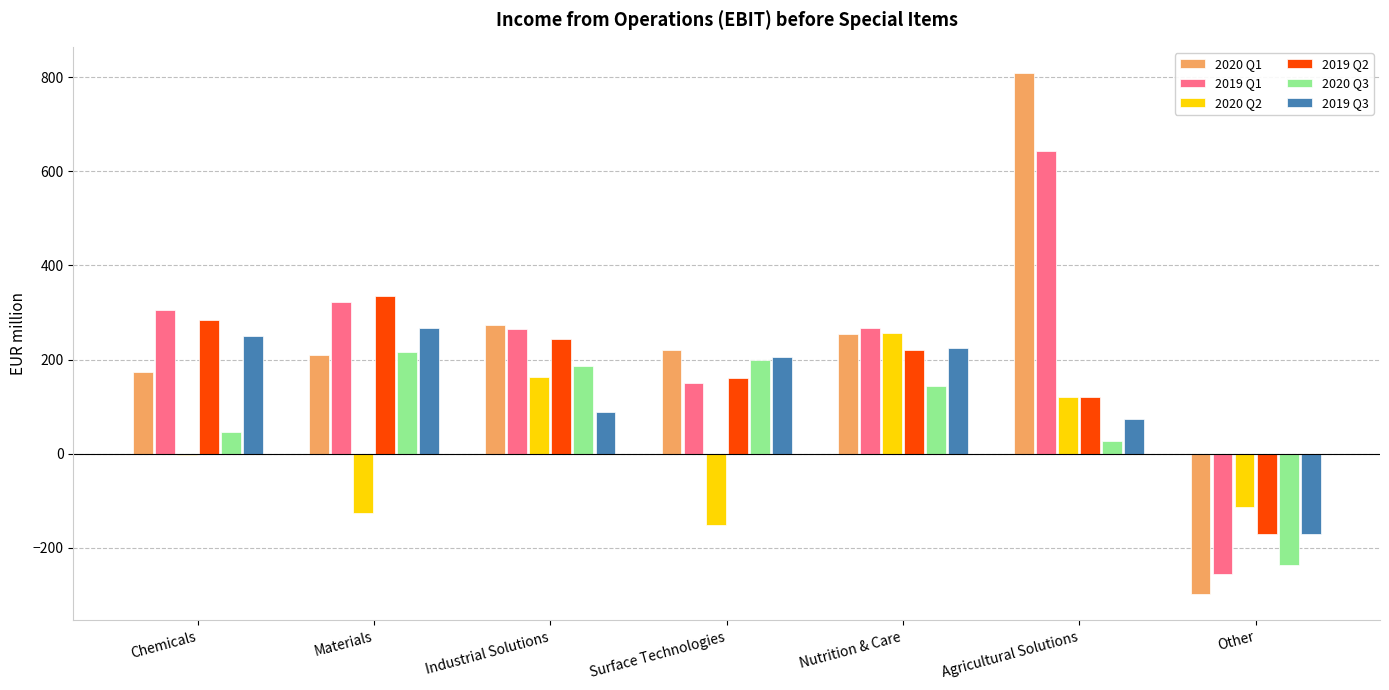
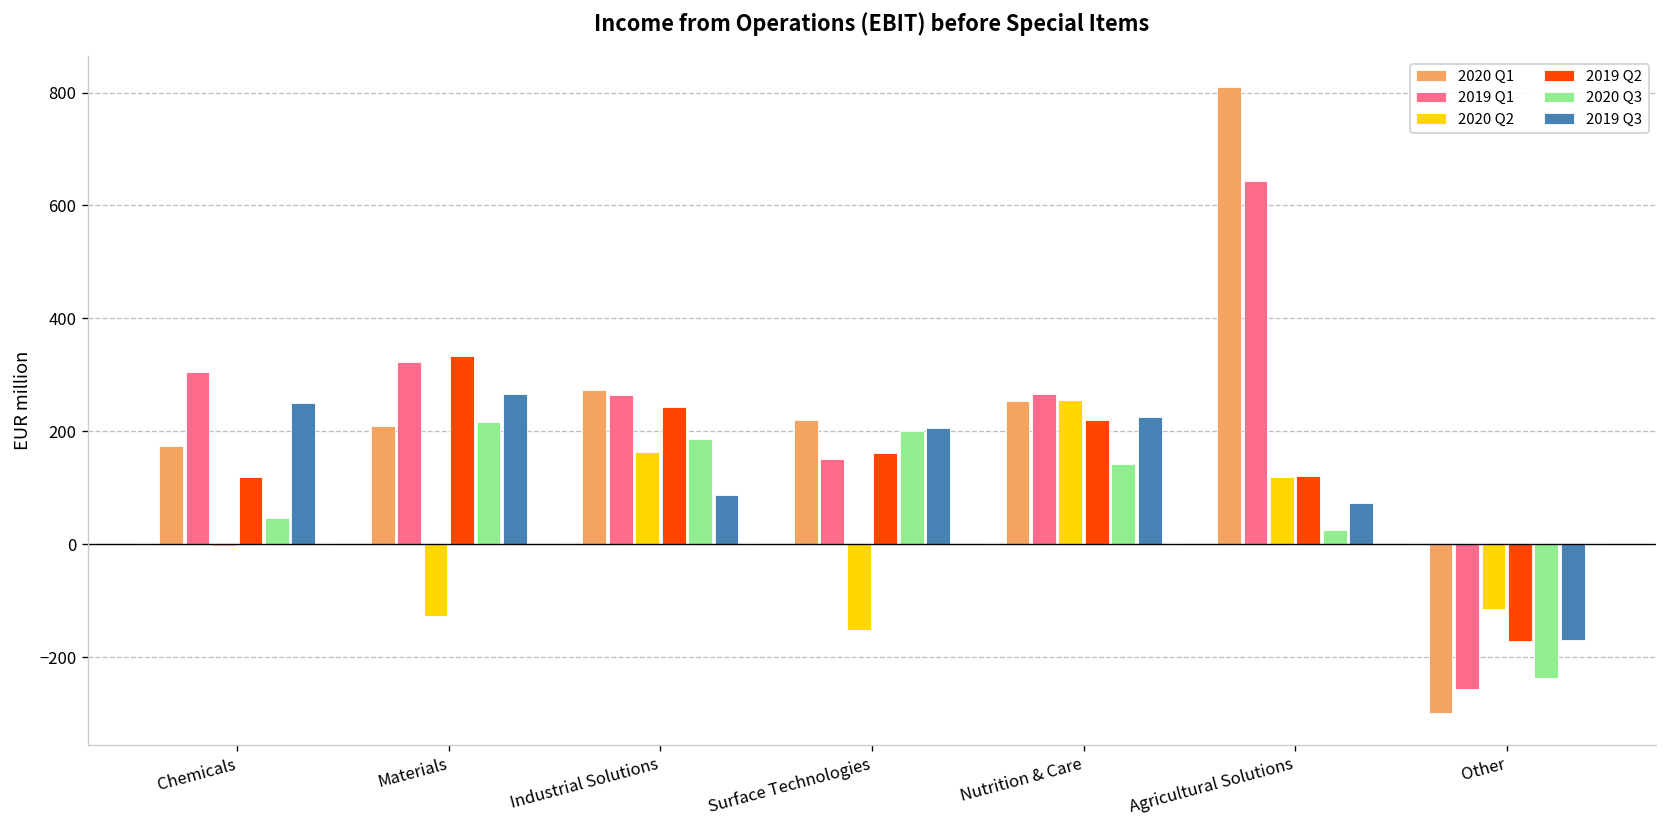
  {
    "2020 Q1": {
      "Chemicals": 170,
      "Materials": 210,
      "Industrial Solutions": 270,
      "Surface Technologies": 220,
      "Nutrition & Care": 250,
      "Agricultural Solutions": 810,
      "Other": -300
    },
    "2019 Q1": {
      "Chemicals": 310,
      "Materials": 320,
      "Industrial Solutions": 260,
      "Surface Technologies": 150,
      "Nutrition & Care": 270,
      "Agricultural Solutions": 640,
      "Other": -260
    },
    "2020 Q2": {
      "Materials": -130,
      "Industrial Solutions": 160,
      "Surface Technologies": -150,
      "Nutrition & Care": 260,
      "Agricultural Solutions": 120,
      "Other": -110
    },
    "2019 Q2": {
-     "Chemicals": 280,
+     "Chemicals": 120,
      "Materials": 330,
      "Industrial Solutions": 240,
      "Surface Technologies": 160,
      "Nutrition & Care": 220,
      "Agricultural Solutions": 120,
      "Other": -170
    },
    "2020 Q3": {
      "Chemicals": 50,
      "Materials": 220,
      "Industrial Solutions": 190,
      "Surface Technologies": 200,
      "Nutrition & Care": 140,
      "Agricultural Solutions": 30,
      "Other": -240
    },
    "2019 Q3": {
      "Chemicals": 250,
      "Materials": 270,
      "Industrial Solutions": 90,
      "Surface Technologies": 210,
      "Nutrition & Care": 230,
      "Agricultural Solutions": 70,
      "Other": -170
    }
  }
